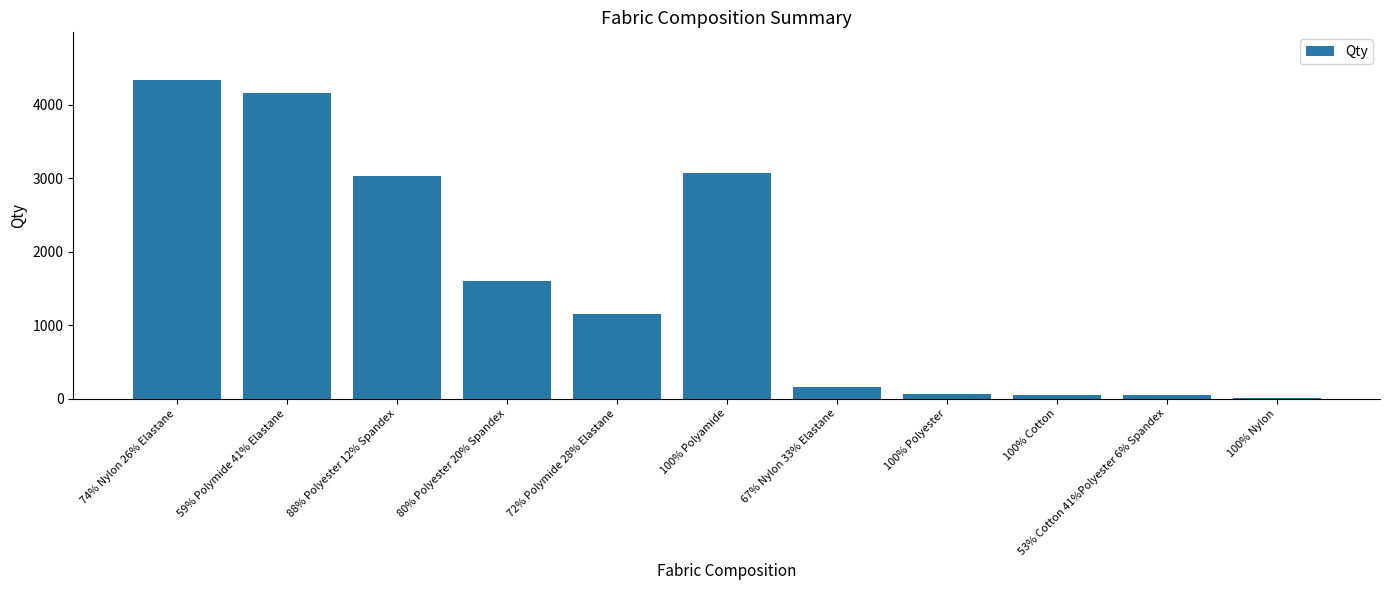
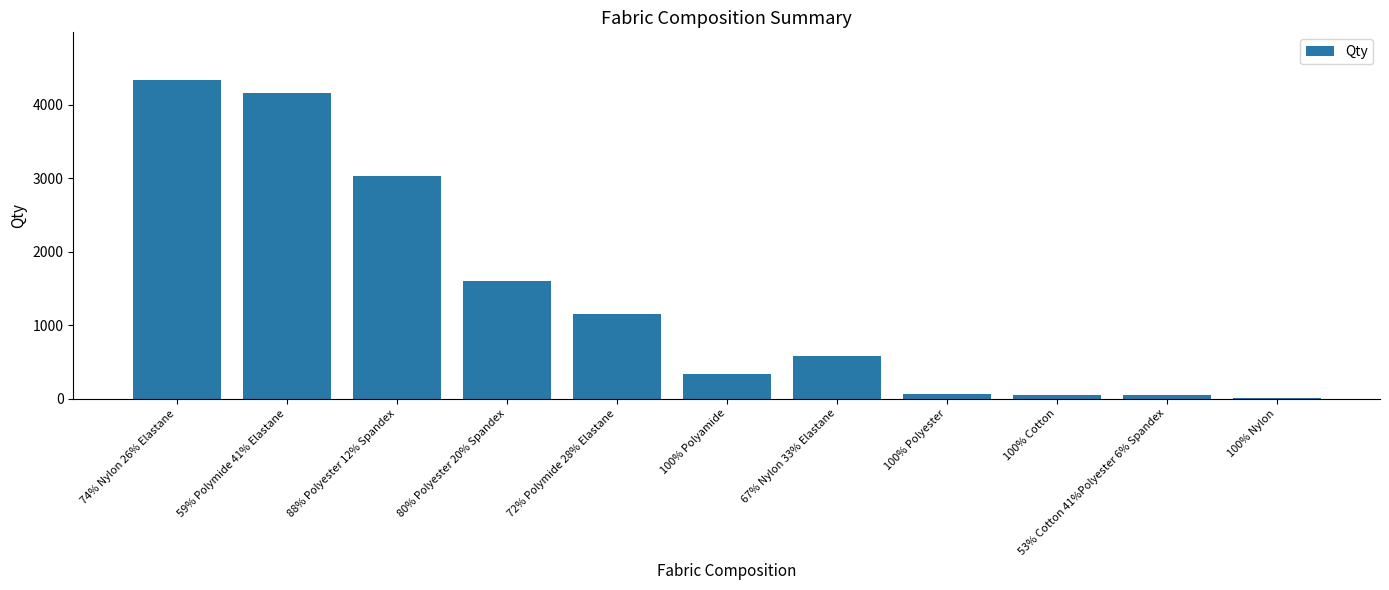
  {
    "74% Nylon 26% Elastane": 4300,
    "59% Polymide 41% Elastane": 4200,
    "88% Polyester 12% Spandex": 3000,
    "80% Polyester 20% Spandex": 1600,
    "72% Polymide 28% Elastane": 1100,
-   "100% Polyamide": 3100,
-   "67% Nylon 33% Elastane": 200,
+   "100% Polyamide": 300,
+   "67% Nylon 33% Elastane": 600,
    "100% Polyester": 100,
    "100% Cotton": 100,
    "53% Cotton 41%Polyester 6% Spandex": 100
  }
